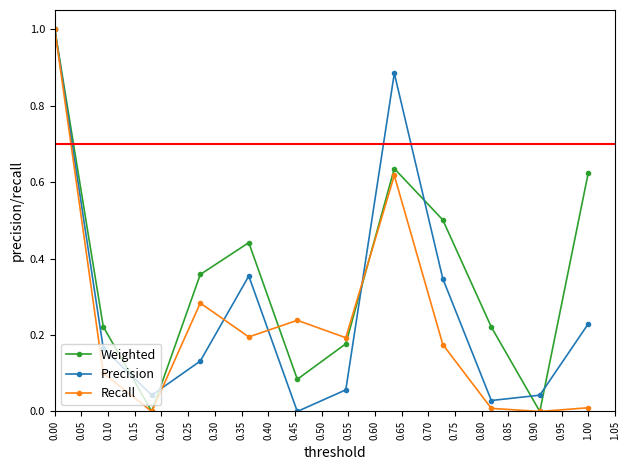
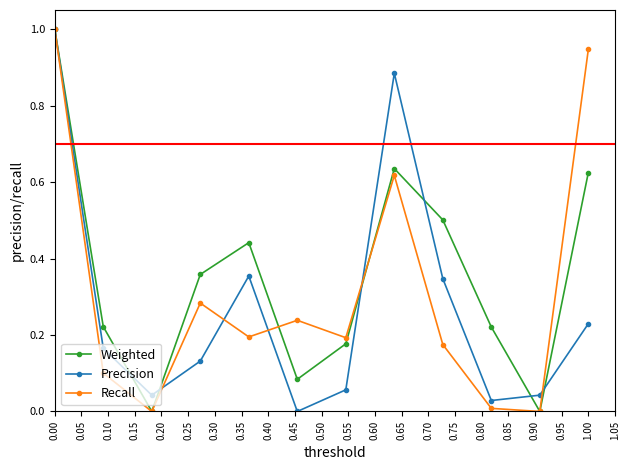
  {
    "Weighted": {
      "1.00": 0.62
    },
    "Precision": {
      "1.00": 0.23
    },
    "Recall": {
-     "1.00": 0.01
+     "1.00": 0.95
    }
  }
